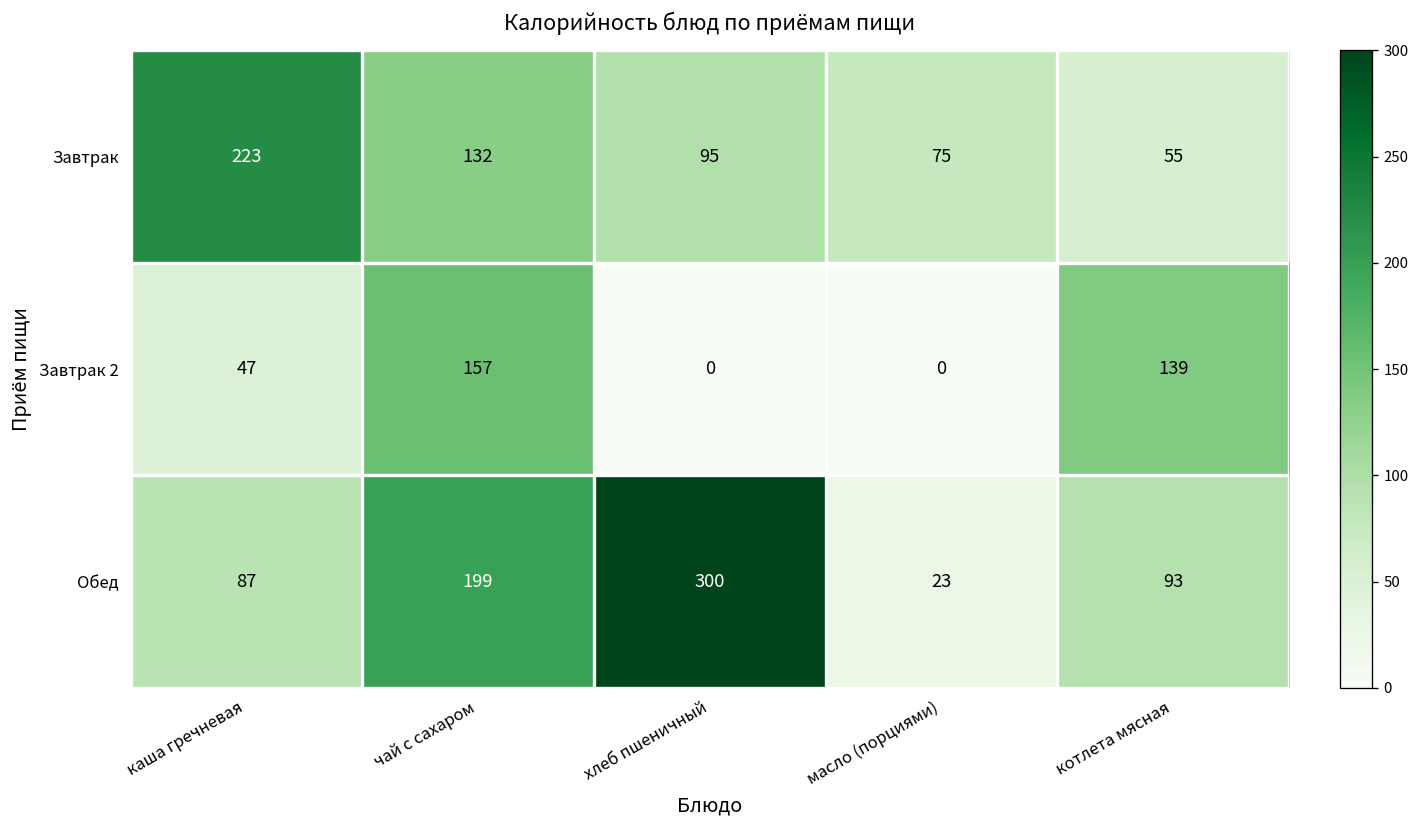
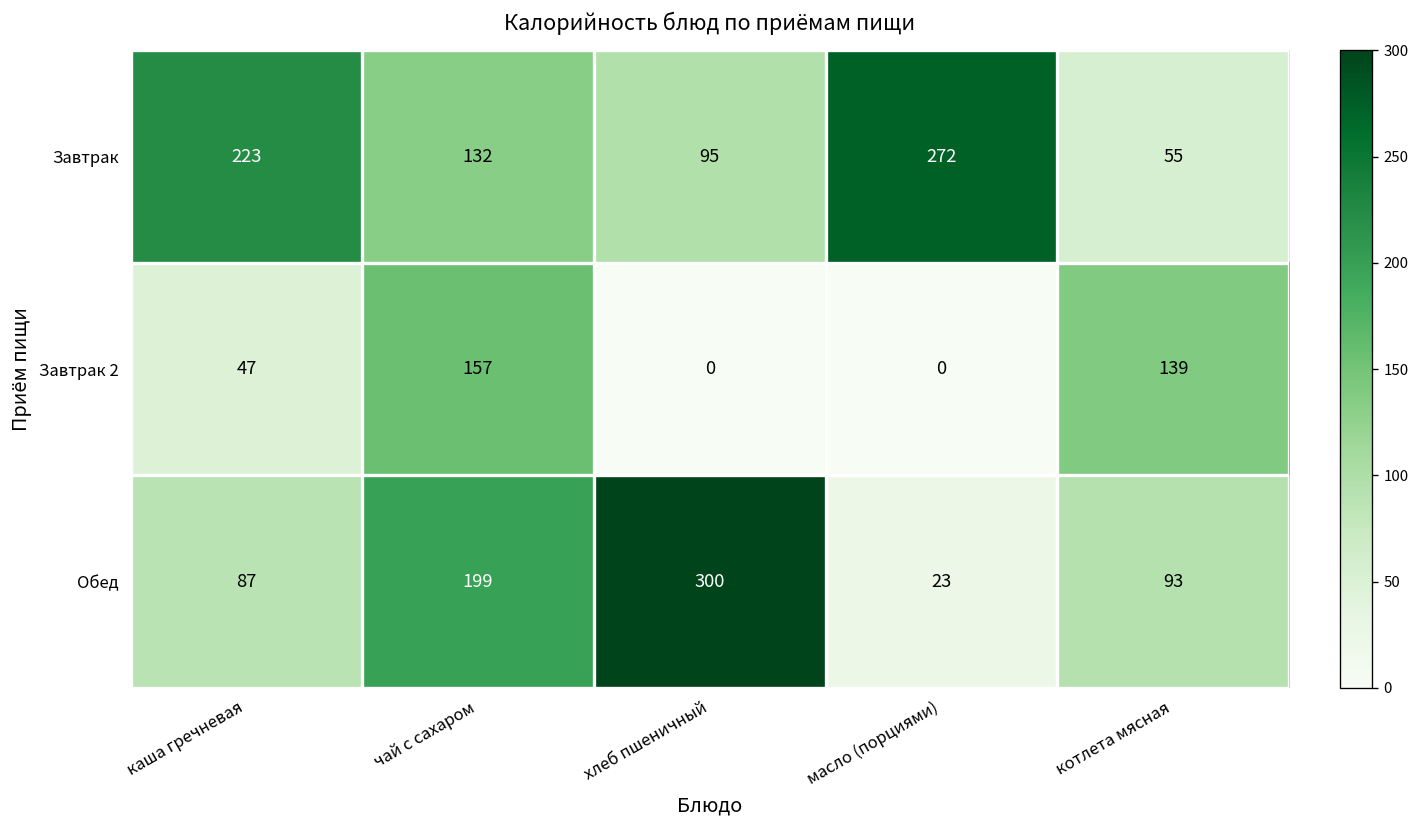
  {
    "Завтрак": {
      "каша гречневая": 223,
      "чай с сахаром": 132,
      "хлеб пшеничный": 95,
-     "масло (порциями)": 75,
+     "масло (порциями)": 272,
      "котлета мясная": 55
    },
    "Завтрак 2": {
      "каша гречневая": 47,
      "чай с сахаром": 157,
      "хлеб пшеничный": 0,
      "масло (порциями)": 0,
      "котлета мясная": 139
    },
    "Обед": {
      "каша гречневая": 87,
      "чай с сахаром": 199,
      "хлеб пшеничный": 300,
      "масло (порциями)": 23,
      "котлета мясная": 93
    }
  }
